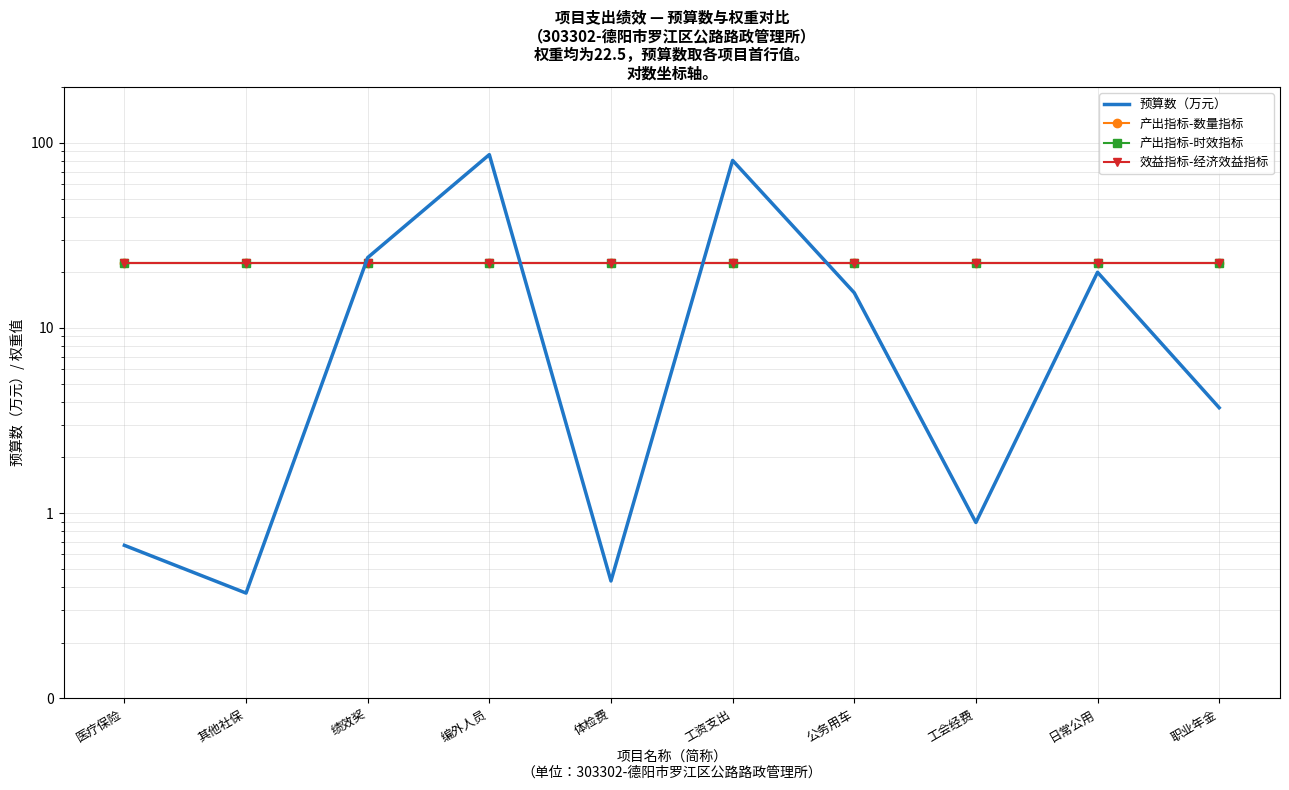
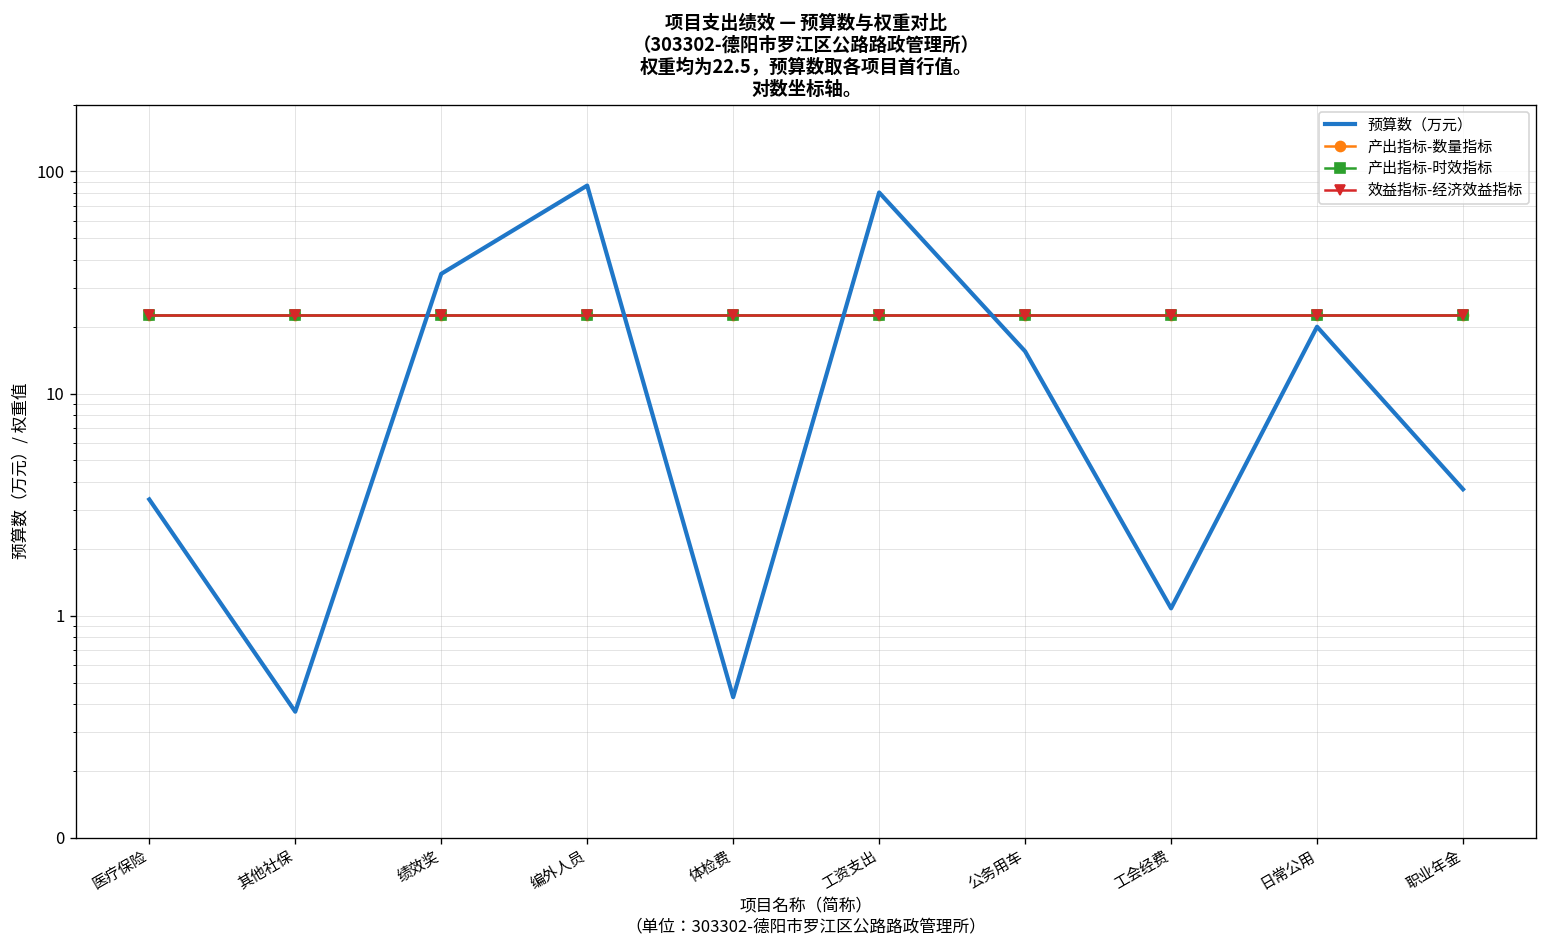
  {
    "预算数（万元）": {
-     "医疗保险": 0.67,
+     "医疗保险": 3.3,
      "其他社保": 0.37,
-     "绩效奖": 24,
+     "绩效奖": 35,
      "编外人员": 90,
      "体检费": 0.43,
      "工资支出": 80,
      "公务用车": 16,
-     "工会经费": 0.9,
+     "工会经费": 1.1,
      "日常公用": 20,
      "职业年金": 3.7
    },
    "效益指标-经济效益指标": {
      "医疗保险": 23,
      "其他社保": 23,
      "绩效奖": 23,
      "编外人员": 23,
      "体检费": 23,
      "工资支出": 23,
      "公务用车": 23,
      "工会经费": 23,
      "日常公用": 23,
      "职业年金": 23
    }
  }
